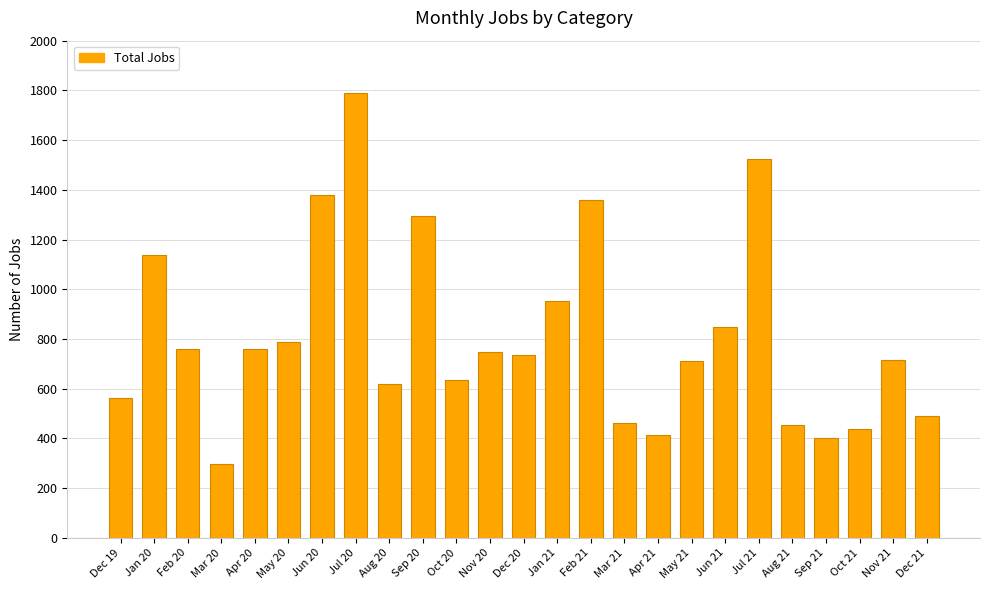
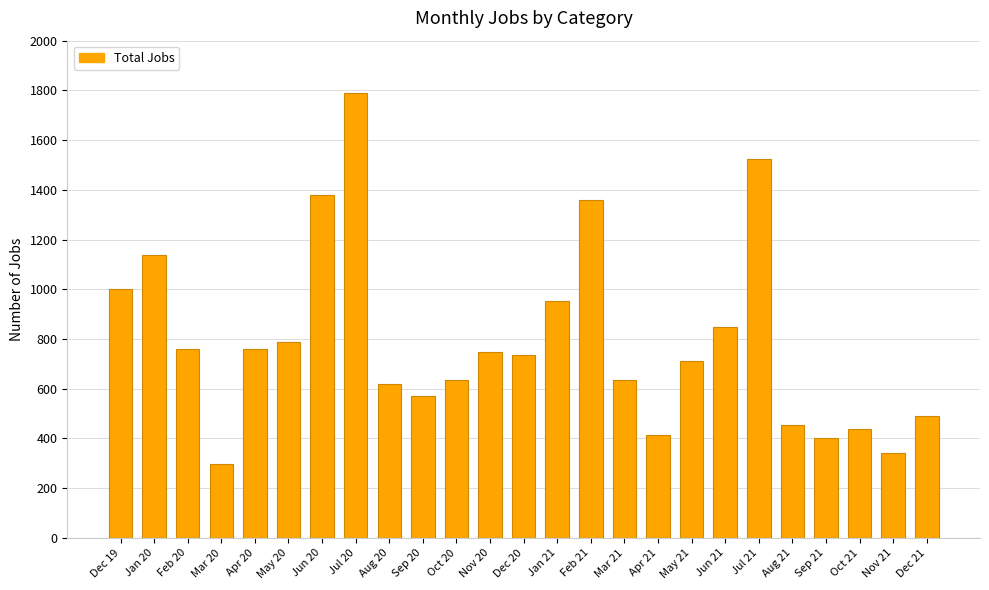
  {
-   "Dec 19": 560,
+   "Dec 19": 1000,
    "Jan 20": 1140,
    "Feb 20": 760,
    "Mar 20": 300,
    "Apr 20": 760,
    "May 20": 790,
    "Jun 20": 1380,
    "Jul 20": 1790,
    "Aug 20": 620,
-   "Sep 20": 1290,
+   "Sep 20": 570,
    "Oct 20": 640,
    "Nov 20": 750,
    "Dec 20": 740,
    "Jan 21": 950,
    "Feb 21": 1360,
-   "Mar 21": 460,
+   "Mar 21": 630,
    "Apr 21": 410,
    "May 21": 710,
    "Jun 21": 850,
    "Jul 21": 1520,
    "Aug 21": 450,
    "Sep 21": 400,
    "Oct 21": 440,
-   "Nov 21": 710,
+   "Nov 21": 340,
    "Dec 21": 490
  }
